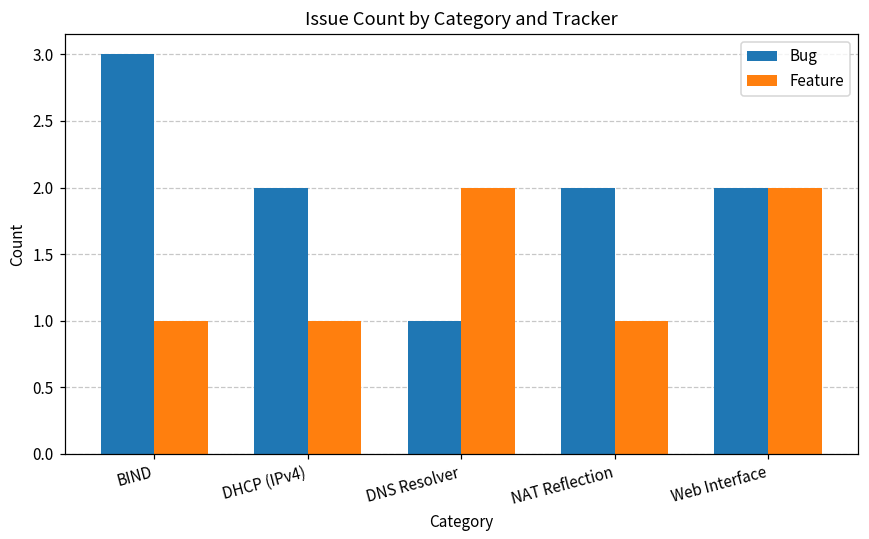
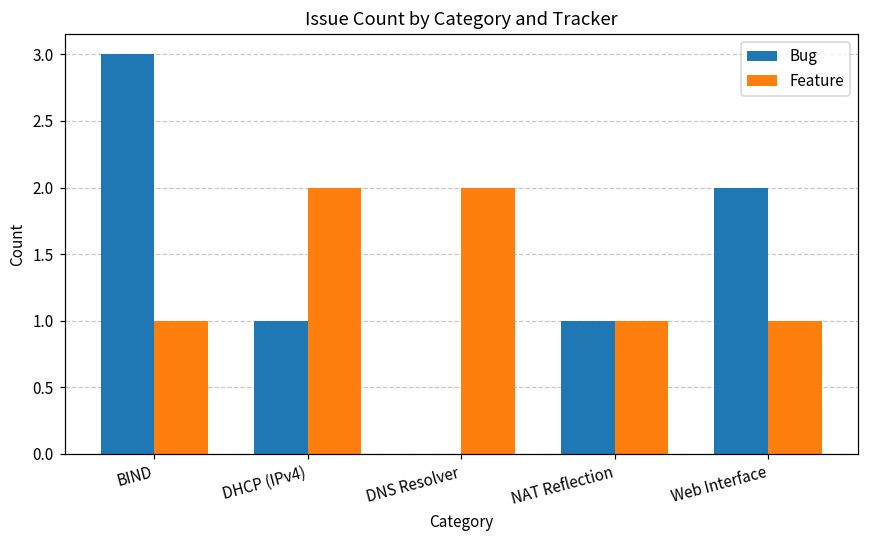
  {
    "Bug": {
      "BIND": 3,
-     "DHCP (IPv4)": 2,
-     "DNS Resolver": 1,
-     "NAT Reflection": 2,
+     "DHCP (IPv4)": 1,
+     "DNS Resolver": 0,
+     "NAT Reflection": 1,
      "Web Interface": 2
    },
    "Feature": {
      "BIND": 1,
-     "DHCP (IPv4)": 1,
+     "DHCP (IPv4)": 2,
      "DNS Resolver": 2,
      "NAT Reflection": 1,
-     "Web Interface": 2
+     "Web Interface": 1
    }
  }
